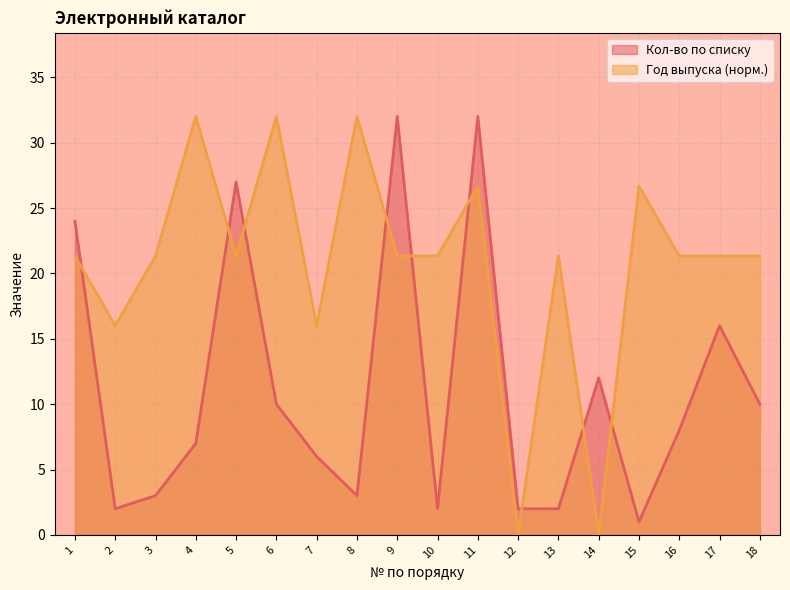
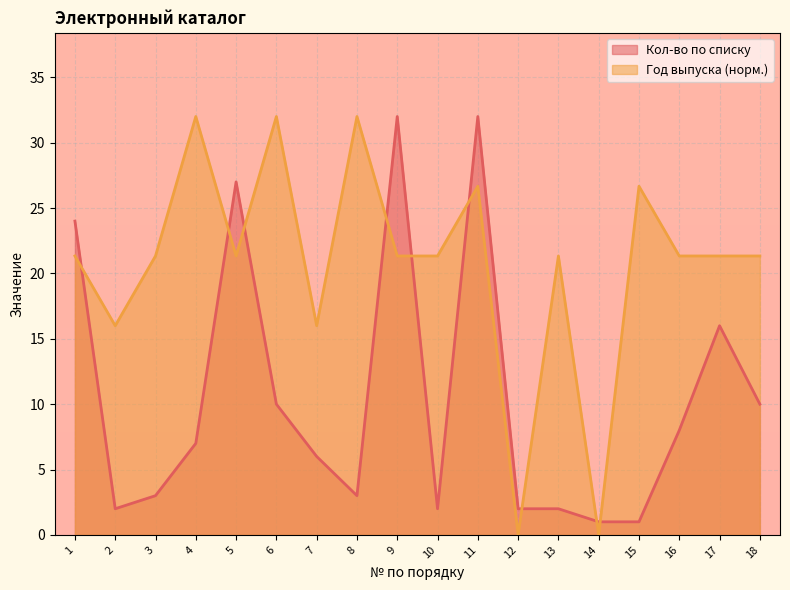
  {
    "Кол-во по списку": {
      "1": 24,
      "2": 2,
      "3": 3,
      "4": 7,
      "5": 27,
      "6": 10,
      "7": 6,
      "8": 3,
      "9": 32,
      "10": 2,
      "11": 32,
      "12": 2,
      "13": 2,
-     "14": 12,
+     "14": 1,
      "15": 1,
      "16": 8,
      "17": 16,
      "18": 10
    },
    "Год выпуска (норм.)": {
      "1": 21.3,
      "2": 16,
      "3": 21.3,
      "4": 32,
      "5": 21.3,
      "6": 32,
      "7": 16,
      "8": 32,
      "9": 21.3,
      "10": 21.3,
      "11": 26.7,
      "12": 0,
      "13": 21.3,
      "14": 0,
      "15": 26.7,
      "16": 21.3,
      "17": 21.3,
      "18": 21.3
    }
  }
